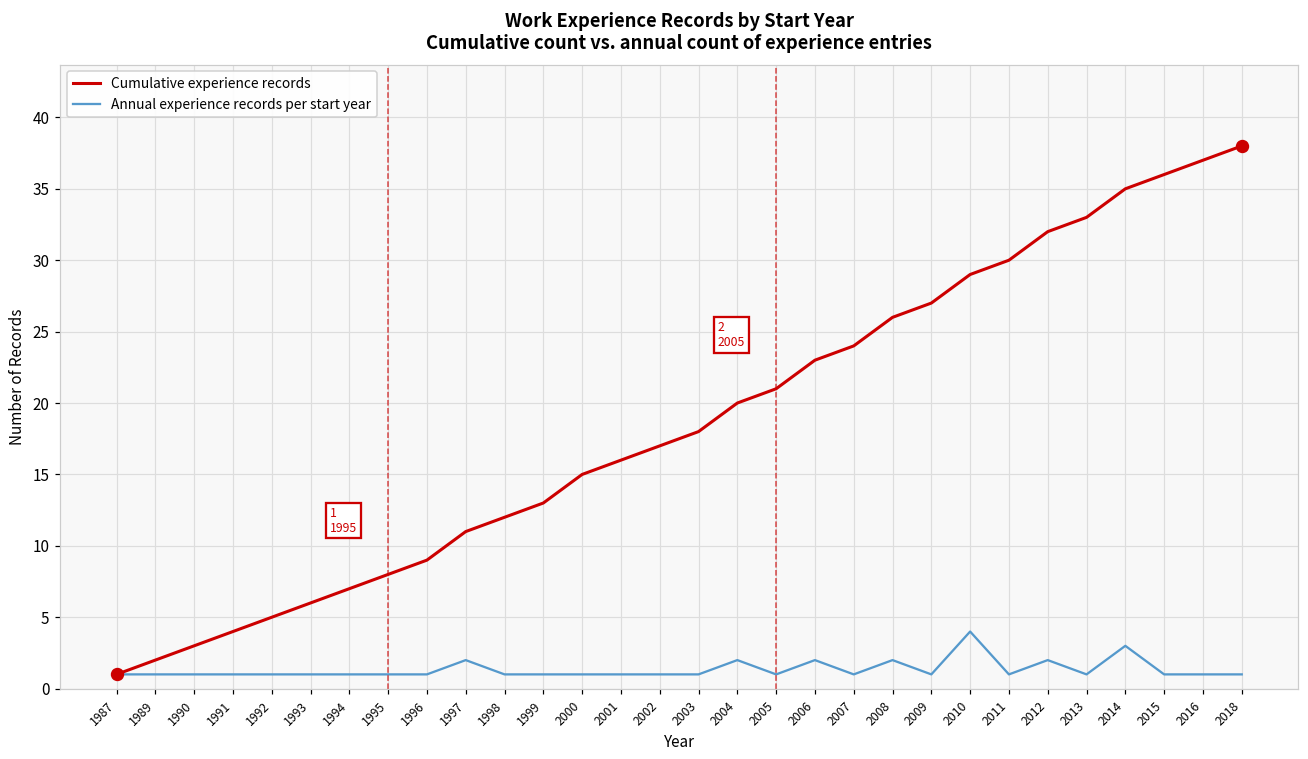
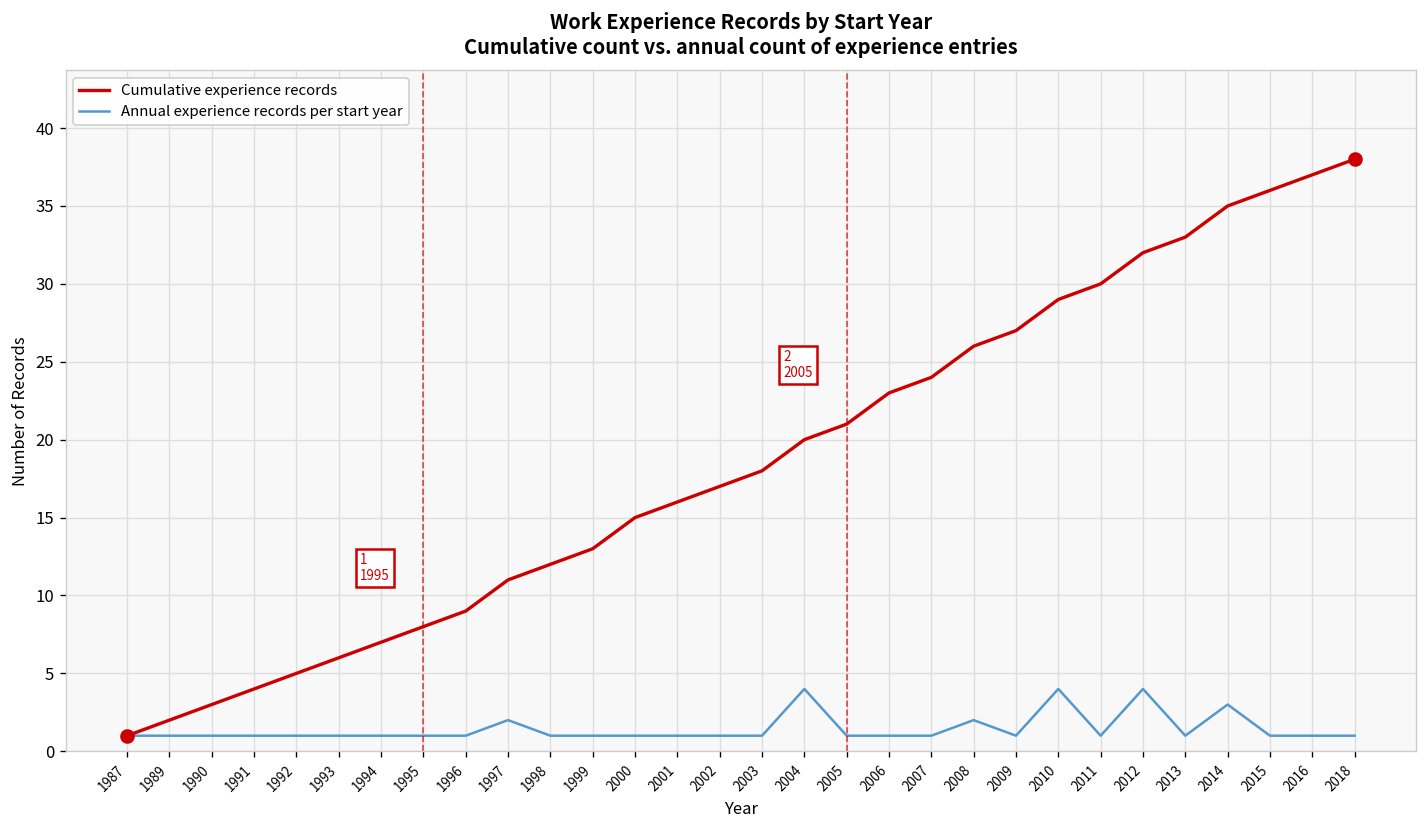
  {
    "Annual experience records per start year": {
      "1989": 1,
      "1990": 1,
      "1991": 1,
      "1992": 1,
      "1993": 1,
      "1994": 1,
      "1995": 1,
      "1996": 1,
      "1997": 2,
      "1998": 1,
      "1999": 1,
      "2000": 1,
      "2001": 1,
      "2002": 1,
      "2003": 1,
-     "2004": 2,
+     "2004": 4,
      "2005": 1,
-     "2006": 2,
+     "2006": 1,
      "2007": 1,
      "2008": 2,
      "2009": 1,
      "2010": 4,
      "2011": 1,
-     "2012": 2,
+     "2012": 4,
      "2013": 1,
      "2014": 3,
      "2015": 1,
      "2016": 1,
      "2018": 1
    }
  }
